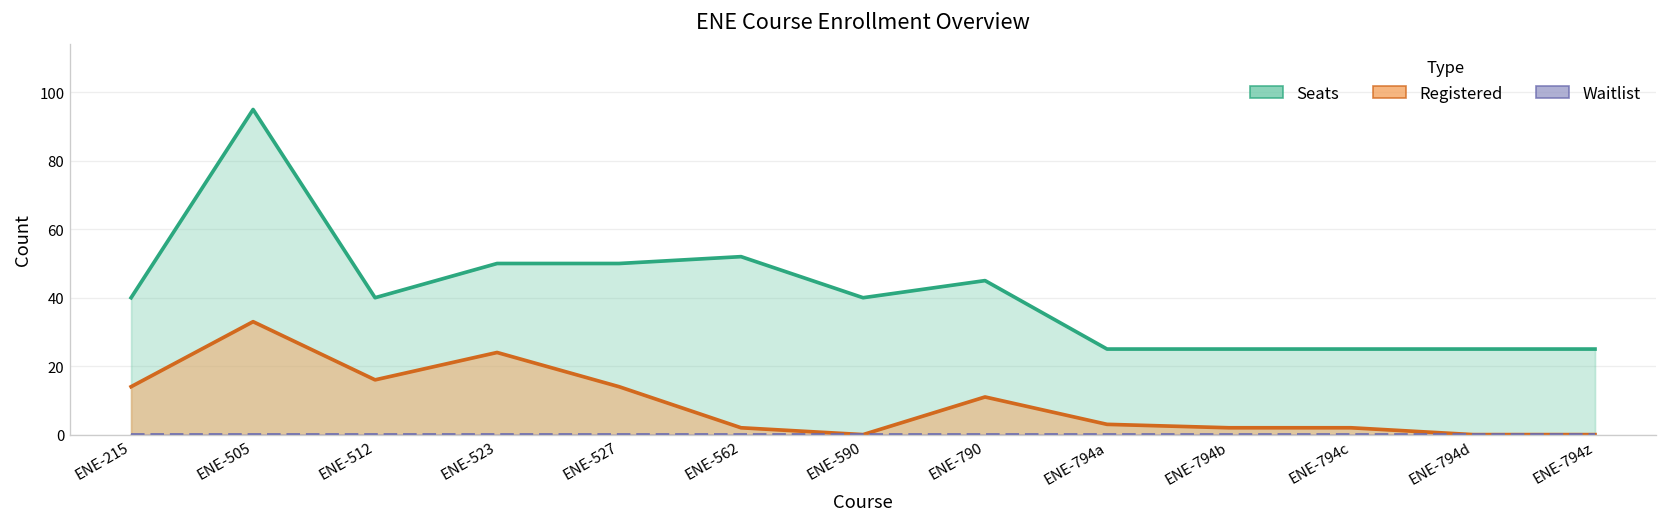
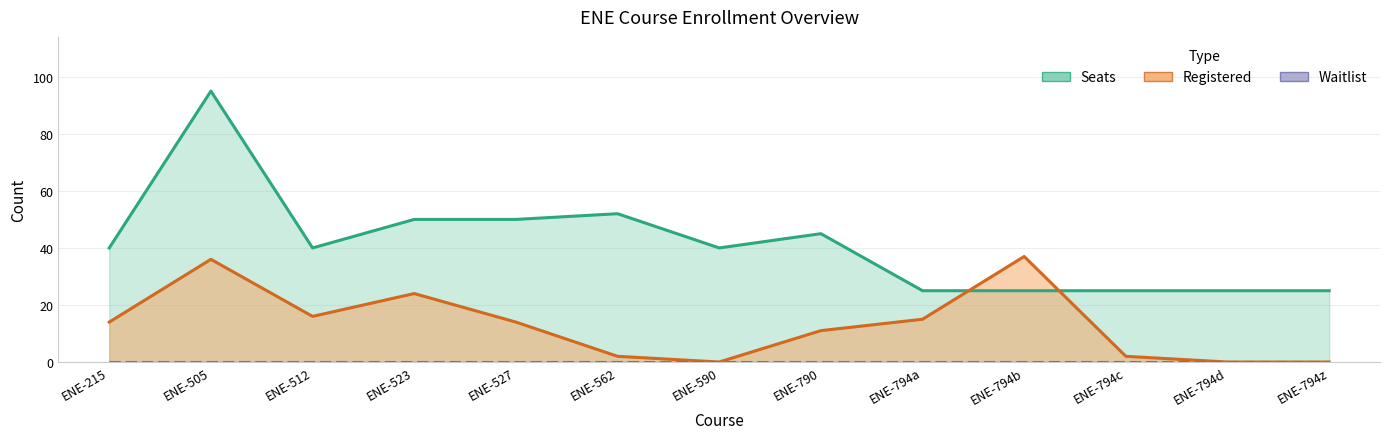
  {
    "Registered": {
      "ENE-215": 14,
-     "ENE-505": 33,
+     "ENE-505": 36,
      "ENE-512": 16,
      "ENE-523": 24,
      "ENE-527": 14,
      "ENE-562": 2,
      "ENE-790": 11,
-     "ENE-794a": 3,
-     "ENE-794b": 2,
+     "ENE-794a": 15,
+     "ENE-794b": 37,
      "ENE-794c": 2
    }
  }
